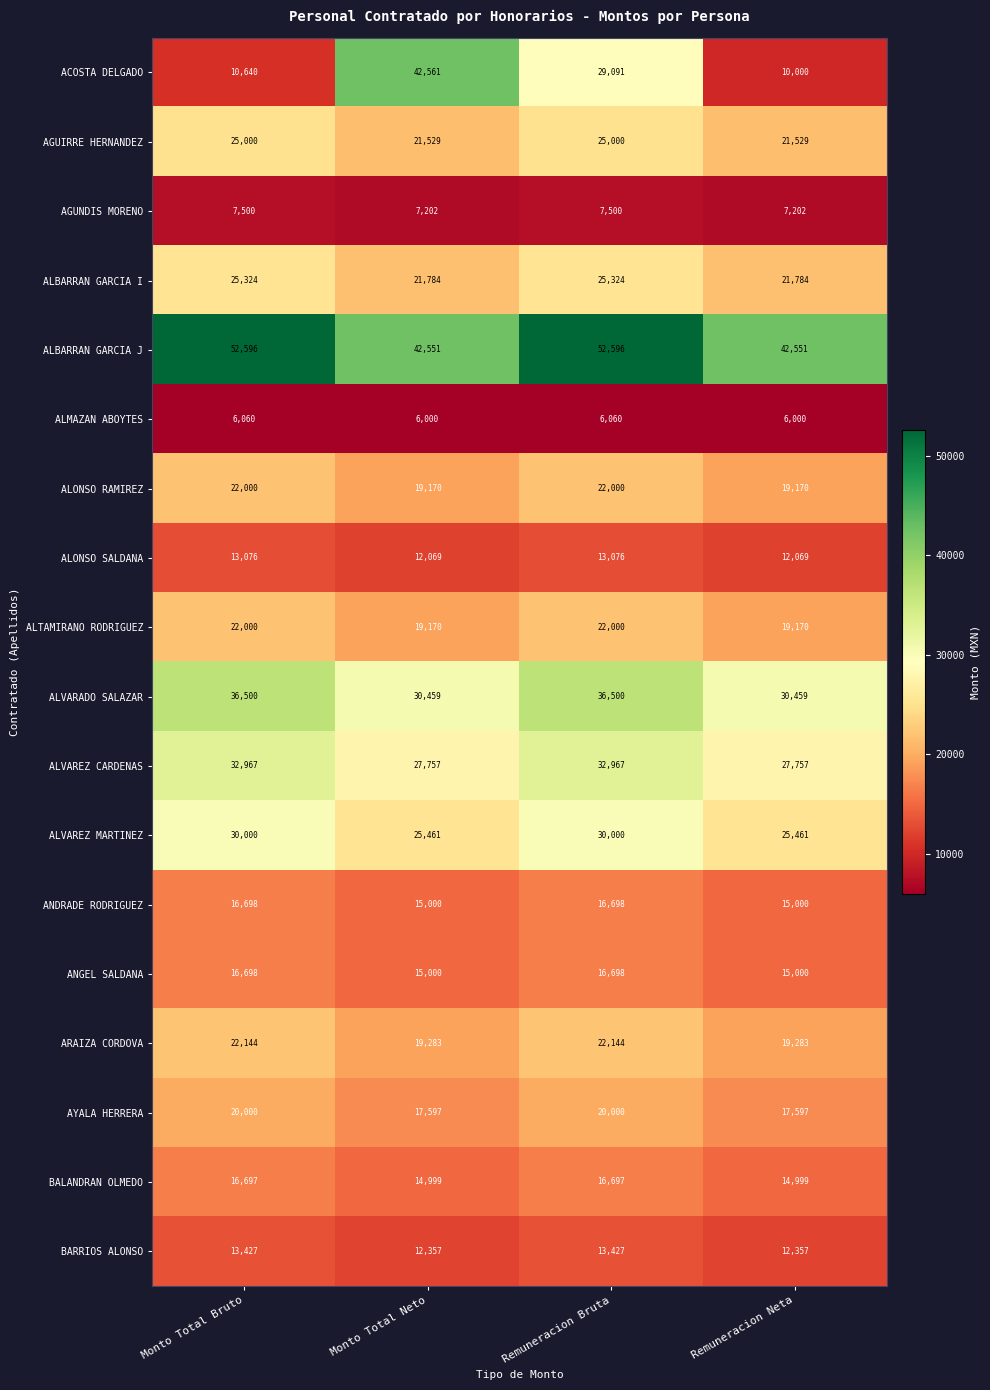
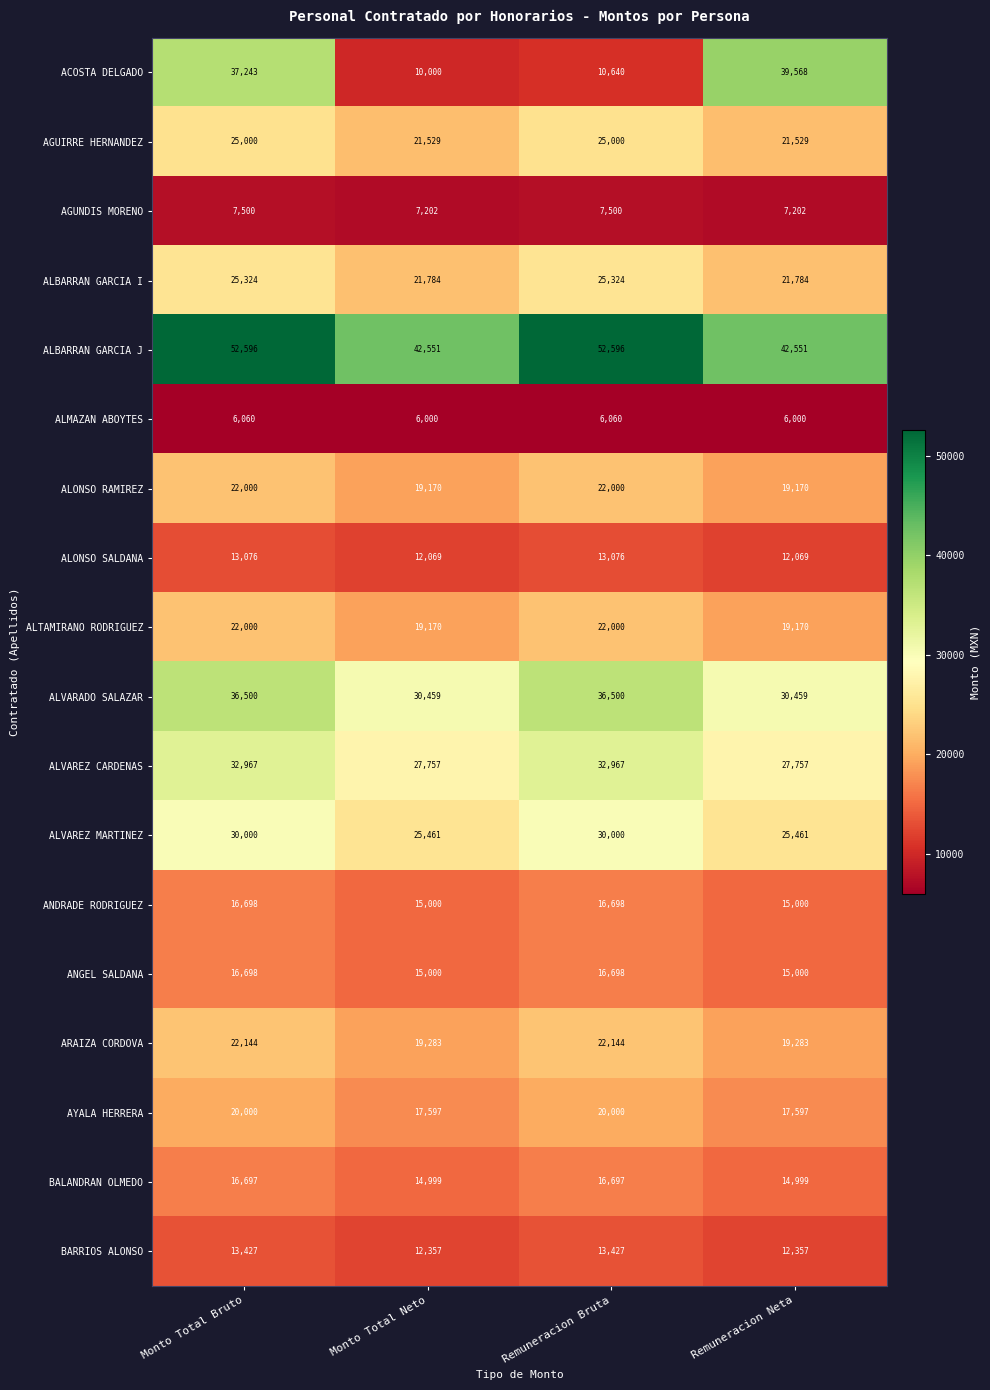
  {
    "ACOSTA DELGADO": {
-     "Monto Total Bruto": "10,640",
-     "Monto Total Neto": "42,561",
-     "Remuneracion Bruta": "29,091",
-     "Remuneracion Neta": "10,000"
+     "Monto Total Bruto": "37,243",
+     "Monto Total Neto": "10,000",
+     "Remuneracion Bruta": "10,640",
+     "Remuneracion Neta": "39,568"
    },
    "AGUIRRE HERNANDEZ": {
      "Monto Total Bruto": "25,000",
      "Monto Total Neto": "21,529",
      "Remuneracion Bruta": "25,000",
      "Remuneracion Neta": "21,529"
    },
    "AGUNDIS MORENO": {
      "Monto Total Bruto": "7,500",
      "Monto Total Neto": "7,202",
      "Remuneracion Bruta": "7,500",
      "Remuneracion Neta": "7,202"
    },
    "ALBARRAN GARCIA I": {
      "Monto Total Bruto": "25,324",
      "Monto Total Neto": "21,784",
      "Remuneracion Bruta": "25,324",
      "Remuneracion Neta": "21,784"
    },
    "ALBARRAN GARCIA J": {
      "Monto Total Bruto": "52,596",
      "Monto Total Neto": "42,551",
      "Remuneracion Bruta": "52,596",
      "Remuneracion Neta": "42,551"
    },
    "ALMAZAN ABOYTES": {
      "Monto Total Bruto": "6,060",
      "Monto Total Neto": "6,000",
      "Remuneracion Bruta": "6,060",
      "Remuneracion Neta": "6,000"
    },
    "ALONSO RAMIREZ": {
      "Monto Total Bruto": "22,000",
      "Monto Total Neto": "19,170",
      "Remuneracion Bruta": "22,000",
      "Remuneracion Neta": "19,170"
    },
    "ALONSO SALDANA": {
      "Monto Total Bruto": "13,076",
      "Monto Total Neto": "12,069",
      "Remuneracion Bruta": "13,076",
      "Remuneracion Neta": "12,069"
    },
    "ALTAMIRANO RODRIGUEZ": {
      "Monto Total Bruto": "22,000",
      "Monto Total Neto": "19,170",
      "Remuneracion Bruta": "22,000",
      "Remuneracion Neta": "19,170"
    },
    "ALVARADO SALAZAR": {
      "Monto Total Bruto": "36,500",
      "Monto Total Neto": "30,459",
      "Remuneracion Bruta": "36,500",
      "Remuneracion Neta": "30,459"
    },
    "ALVAREZ CARDENAS": {
      "Monto Total Bruto": "32,967",
      "Monto Total Neto": "27,757",
      "Remuneracion Bruta": "32,967",
      "Remuneracion Neta": "27,757"
    },
    "ALVAREZ MARTINEZ": {
      "Monto Total Bruto": "30,000",
      "Monto Total Neto": "25,461",
      "Remuneracion Bruta": "30,000",
      "Remuneracion Neta": "25,461"
    },
    "ANDRADE RODRIGUEZ": {
      "Monto Total Bruto": "16,698",
      "Monto Total Neto": "15,000",
      "Remuneracion Bruta": "16,698",
      "Remuneracion Neta": "15,000"
    },
    "ANGEL SALDANA": {
      "Monto Total Bruto": "16,698",
      "Monto Total Neto": "15,000",
      "Remuneracion Bruta": "16,698",
      "Remuneracion Neta": "15,000"
    },
    "ARAIZA CORDOVA": {
      "Monto Total Bruto": "22,144",
      "Monto Total Neto": "19,283",
      "Remuneracion Bruta": "22,144",
      "Remuneracion Neta": "19,283"
    },
    "AYALA HERRERA": {
      "Monto Total Bruto": "20,000",
      "Monto Total Neto": "17,597",
      "Remuneracion Bruta": "20,000",
      "Remuneracion Neta": "17,597"
    },
    "BALANDRAN OLMEDO": {
      "Monto Total Bruto": "16,697",
      "Monto Total Neto": "14,999",
      "Remuneracion Bruta": "16,697",
      "Remuneracion Neta": "14,999"
    },
    "BARRIOS ALONSO": {
      "Monto Total Bruto": "13,427",
      "Monto Total Neto": "12,357",
      "Remuneracion Bruta": "13,427",
      "Remuneracion Neta": "12,357"
    }
  }
